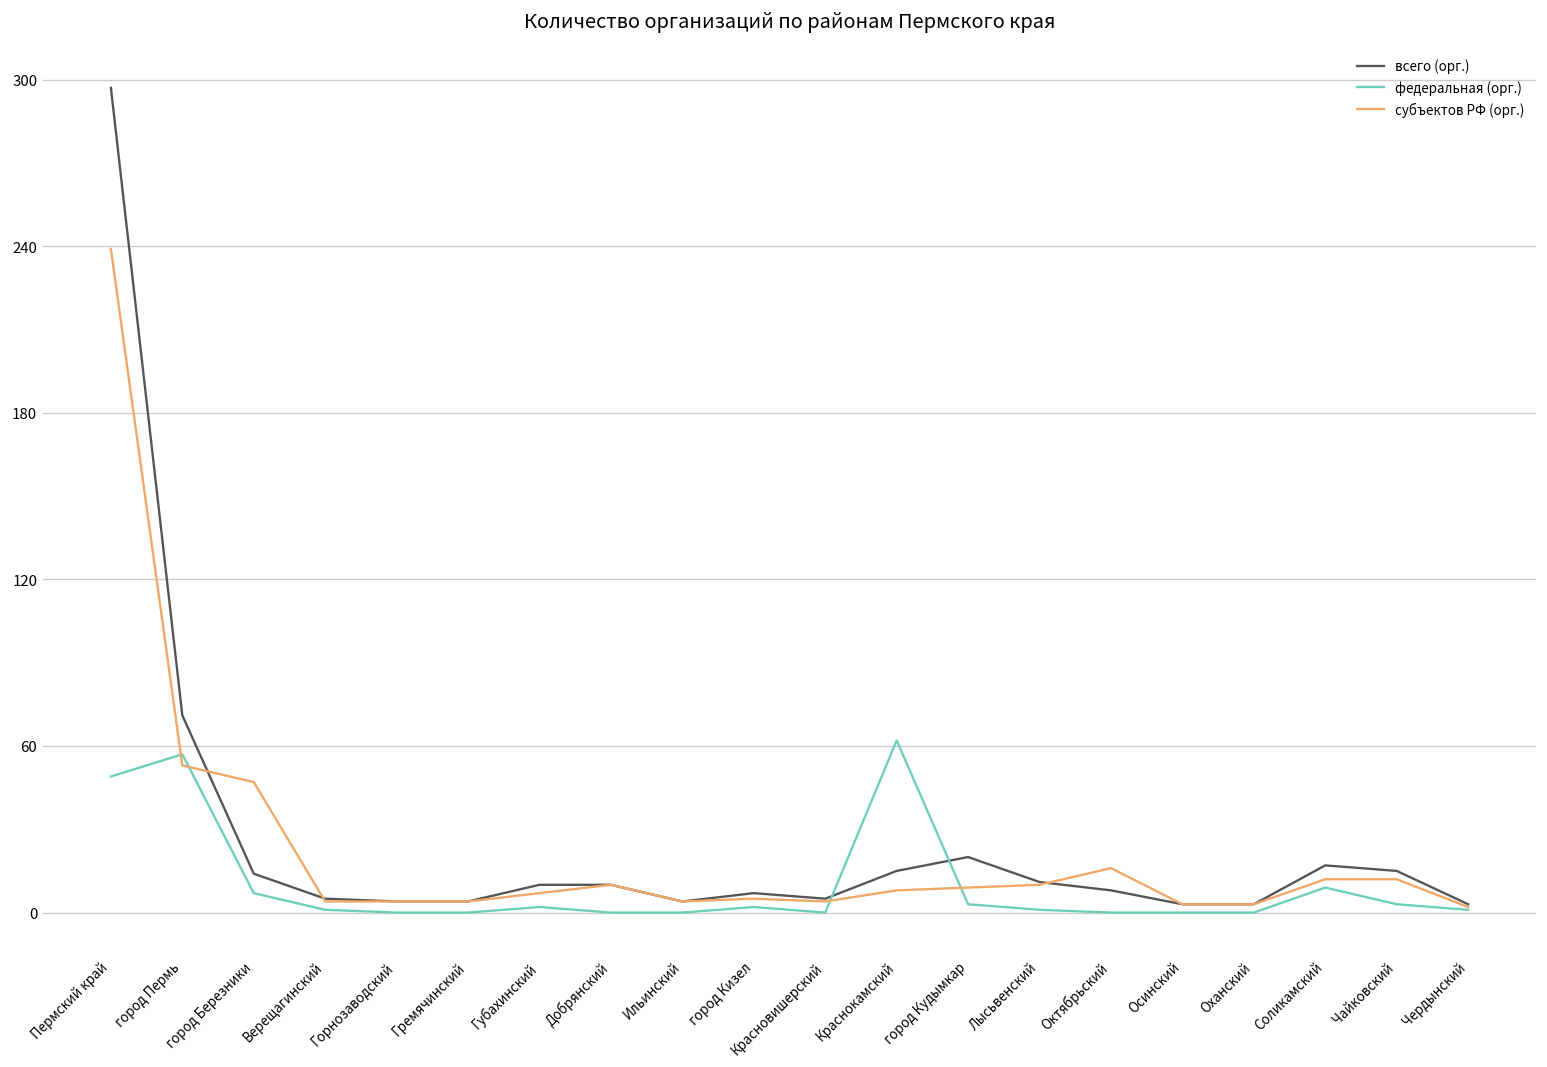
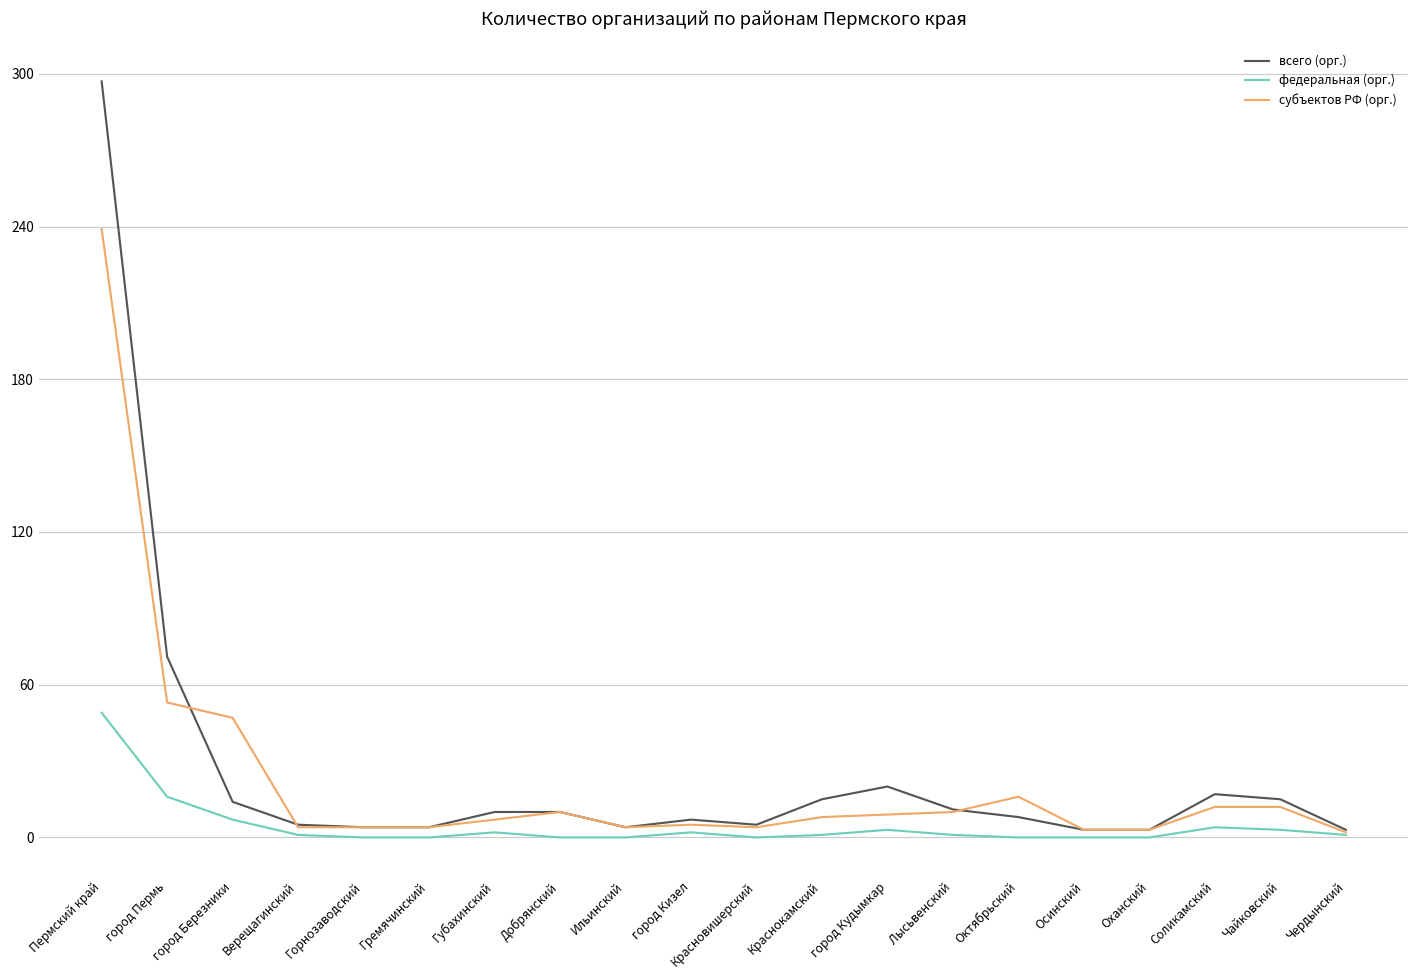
  {
    "всего (орг.)": {
      "Пермский край": 297,
      "город Пермь": 71,
      "город Березники": 14,
      "Губахинский": 10,
      "город Кизел": 7,
      "Краснокамский": 15,
      "город Кудымкар": 20,
      "Октябрьский": 8,
      "Соликамский": 17,
      "Чайковский": 15
    },
    "федеральная (орг.)": {
      "Пермский край": 49,
-     "город Пермь": 57,
+     "город Пермь": 16,
      "город Березники": 7,
      "Верещагинский": 1,
      "Горнозаводский": 0,
      "Гремячинский": 0,
      "Губахинский": 2,
      "Добрянский": 0,
      "Ильинский": 0,
      "город Кизел": 2,
      "Красновишерский": 0,
-     "Краснокамский": 62,
+     "Краснокамский": 1,
      "город Кудымкар": 3,
      "Лысьвенский": 1,
      "Октябрьский": 0,
      "Осинский": 0,
      "Оханский": 0,
-     "Соликамский": 9,
+     "Соликамский": 4,
      "Чайковский": 3
    },
    "субъектов РФ (орг.)": {
      "Пермский край": 239,
      "город Пермь": 53,
      "город Березники": 47,
      "Губахинский": 7,
      "город Кизел": 5,
      "Краснокамский": 8,
      "город Кудымкар": 9,
      "Октябрьский": 16,
      "Соликамский": 12,
      "Чайковский": 12
    }
  }
